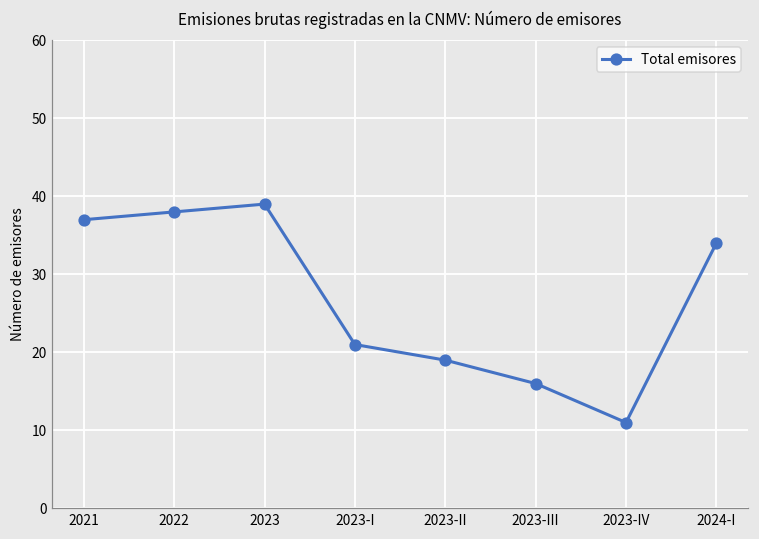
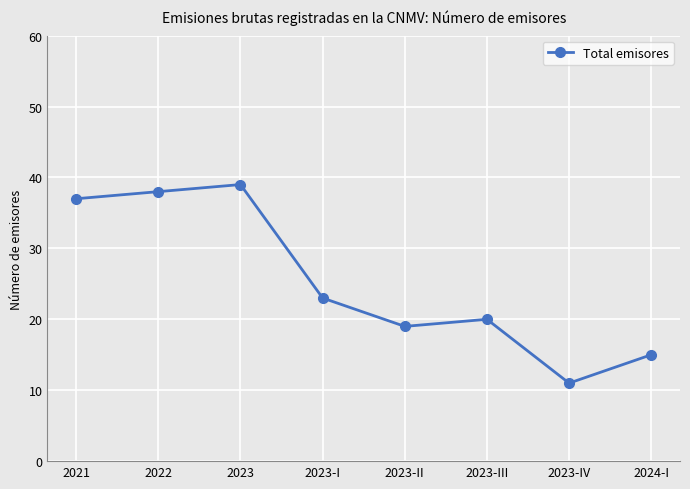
  {
    "2021": 37,
    "2022": 38,
    "2023": 39,
-   "2023-I": 21,
+   "2023-I": 23,
    "2023-II": 19,
-   "2023-III": 16,
+   "2023-III": 20,
    "2023-IV": 11,
-   "2024-I": 34
+   "2024-I": 15
  }
